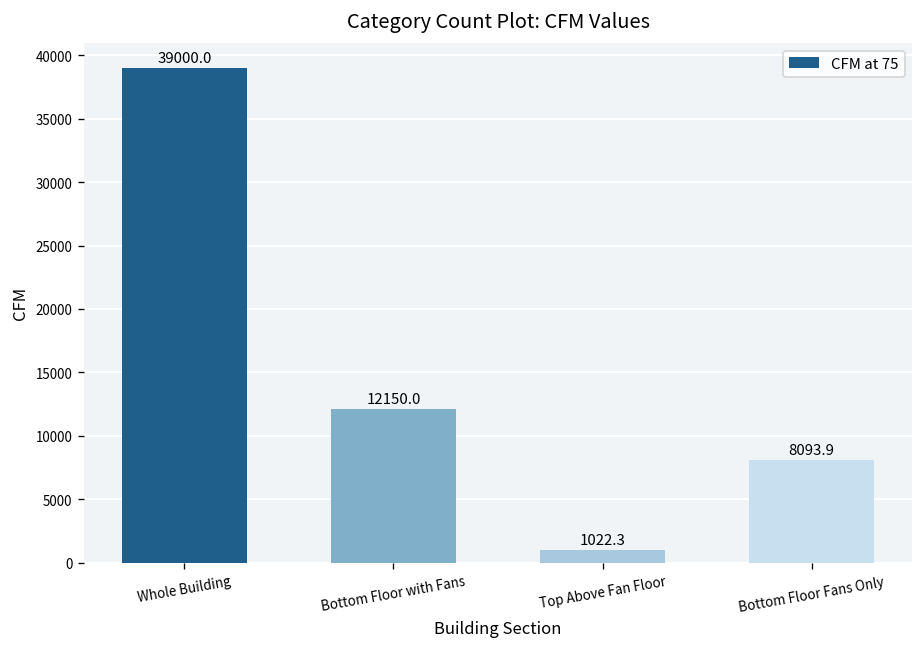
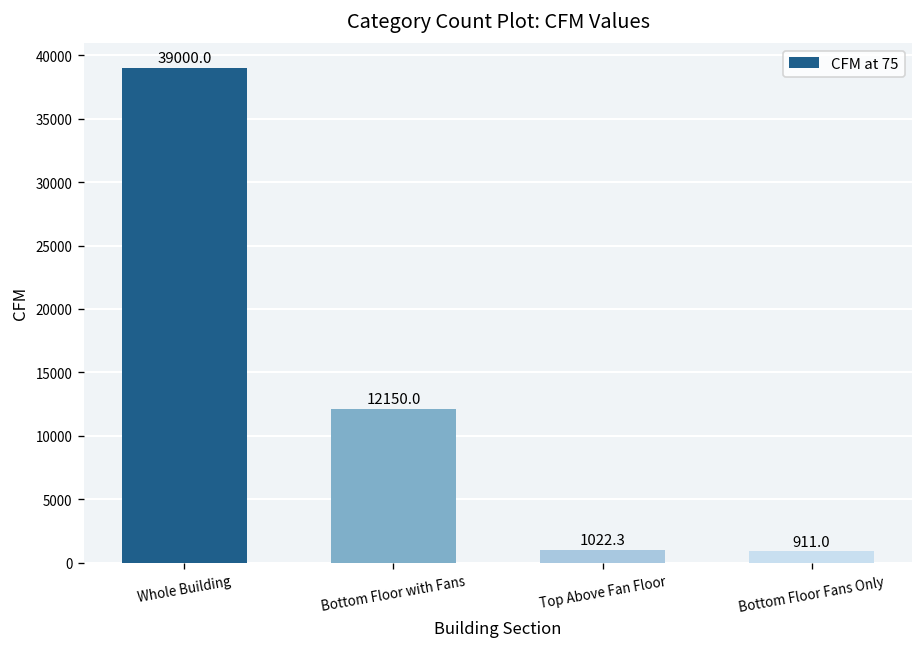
  {
    "Whole Building": 39000.0,
    "Bottom Floor with Fans": 12150.0,
    "Top Above Fan Floor": 1022.3,
-   "Bottom Floor Fans Only": 8093.9
+   "Bottom Floor Fans Only": 911.0
  }
